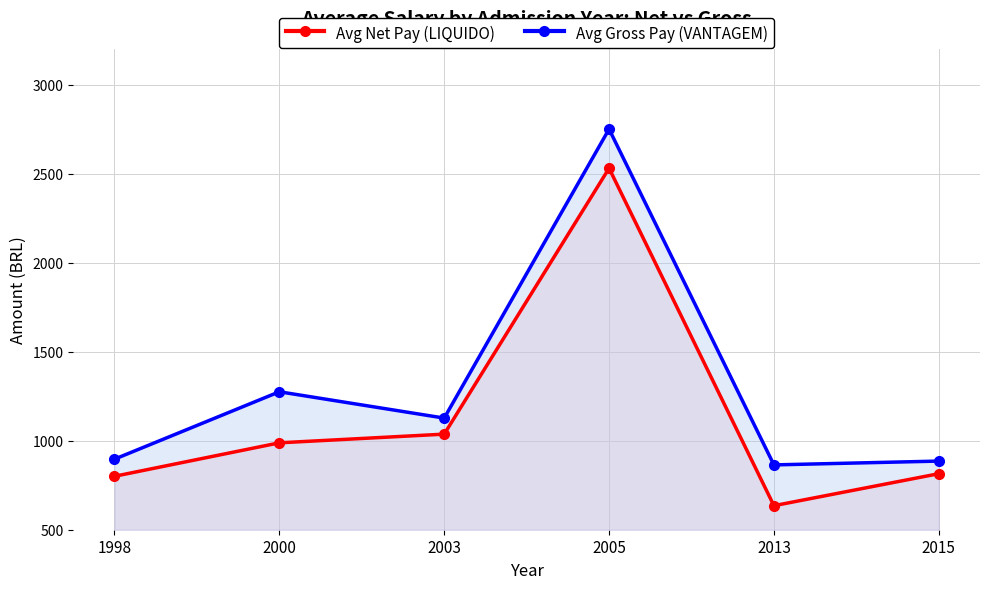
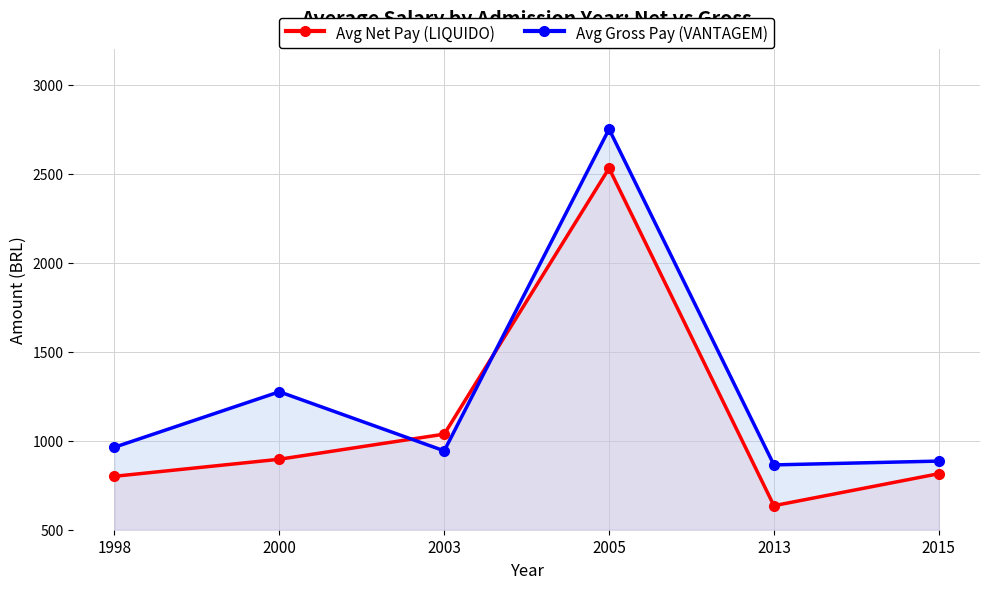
  {
    "Avg Net Pay (LIQUIDO)": {
      "1998": 800,
-     "2000": 990,
+     "2000": 900,
      "2003": 1040,
      "2005": 2530,
      "2013": 640,
      "2015": 810
    },
    "Avg Gross Pay (VANTAGEM)": {
-     "1998": 900,
+     "1998": 960,
      "2000": 1270,
-     "2003": 1130,
+     "2003": 940,
      "2005": 2750,
      "2013": 860,
      "2015": 890
    }
  }
